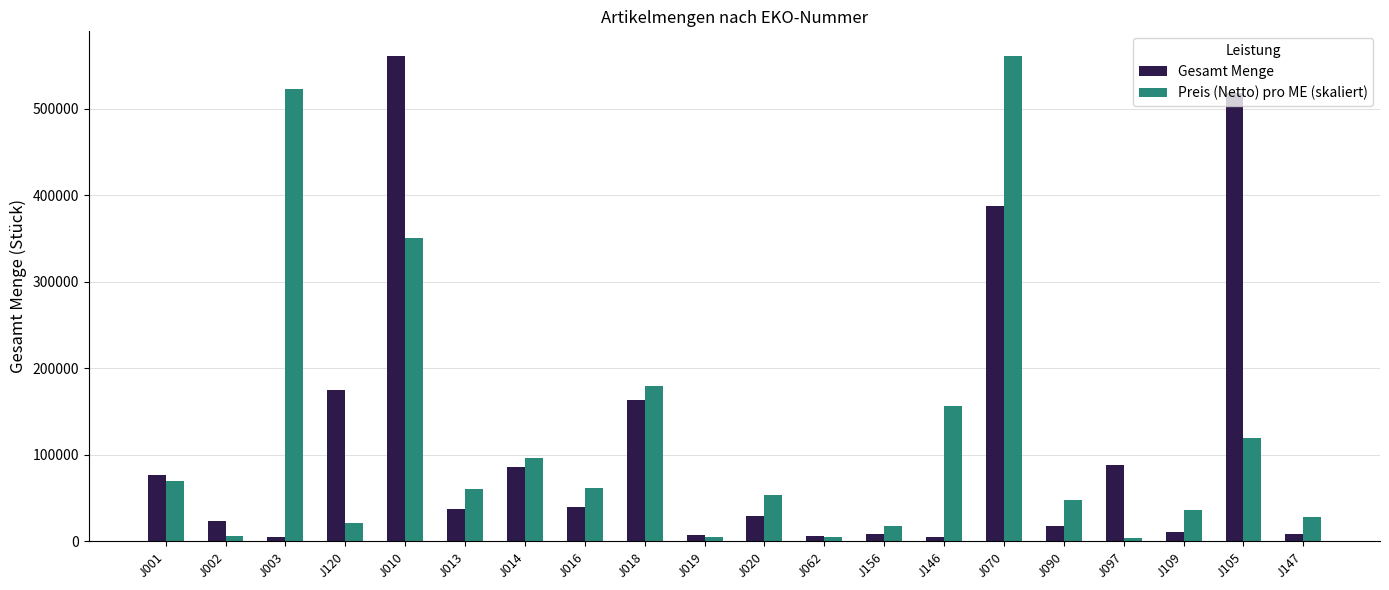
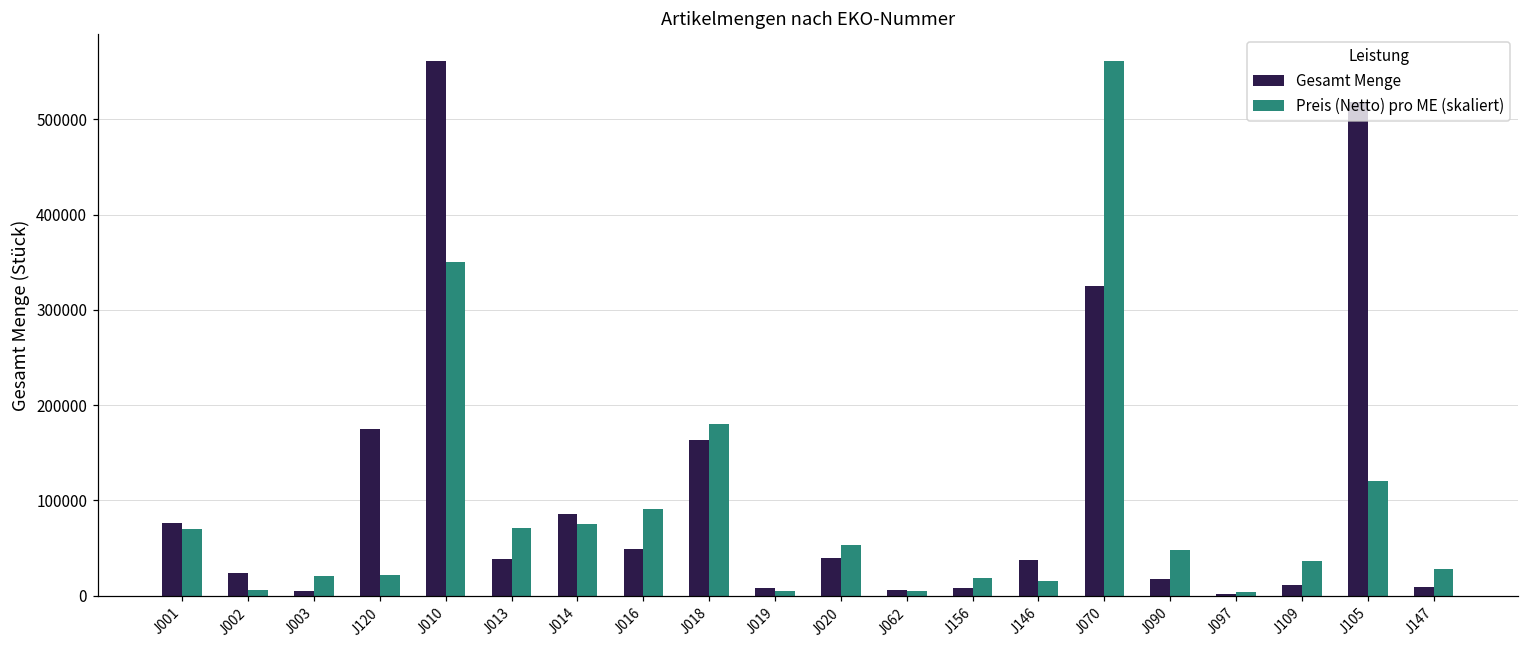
  {
    "Gesamt Menge": {
      "J001": 80000,
      "J002": 20000,
      "J003": 0,
      "J120": 170000,
      "J010": 560000,
      "J013": 40000,
      "J014": 90000,
-     "J016": 40000,
+     "J016": 50000,
      "J018": 160000,
      "J019": 10000,
-     "J020": 30000,
+     "J020": 40000,
      "J062": 10000,
      "J156": 10000,
-     "J146": 10000,
-     "J070": 390000,
+     "J146": 40000,
+     "J070": 320000,
      "J090": 20000,
-     "J097": 90000,
+     "J097": 0,
      "J109": 10000,
      "J147": 10000
    },
    "Preis (Netto) pro ME (skaliert)": {
      "J001": 70000,
      "J002": 10000,
-     "J003": 520000,
+     "J003": 20000,
      "J120": 20000,
      "J010": 350000,
-     "J013": 60000,
-     "J014": 100000,
-     "J016": 60000,
+     "J013": 70000,
+     "J014": 80000,
+     "J016": 90000,
      "J018": 180000,
      "J019": 0,
      "J020": 50000,
      "J062": 10000,
      "J156": 20000,
-     "J146": 160000,
+     "J146": 20000,
      "J070": 560000,
      "J090": 50000,
      "J097": 0,
      "J109": 40000,
      "J105": 120000,
      "J147": 30000
    }
  }
